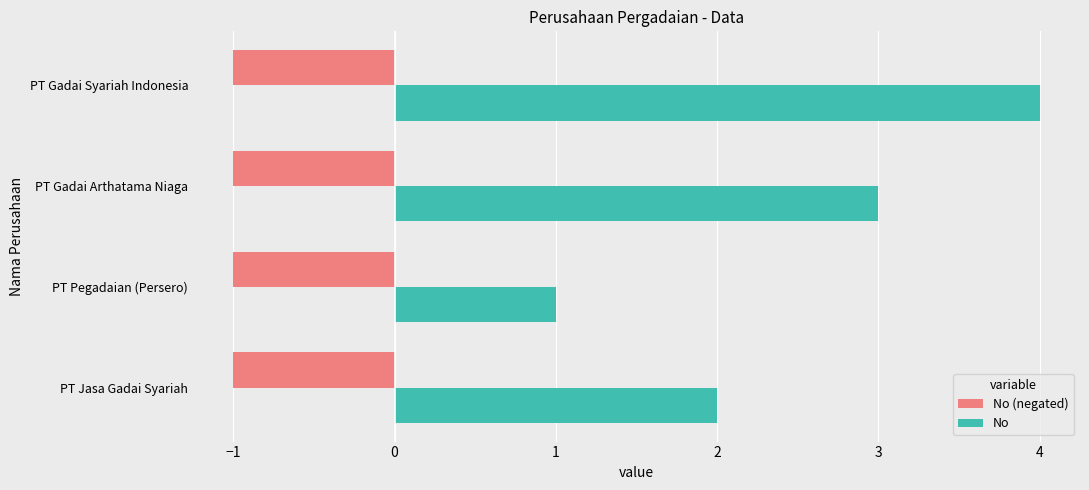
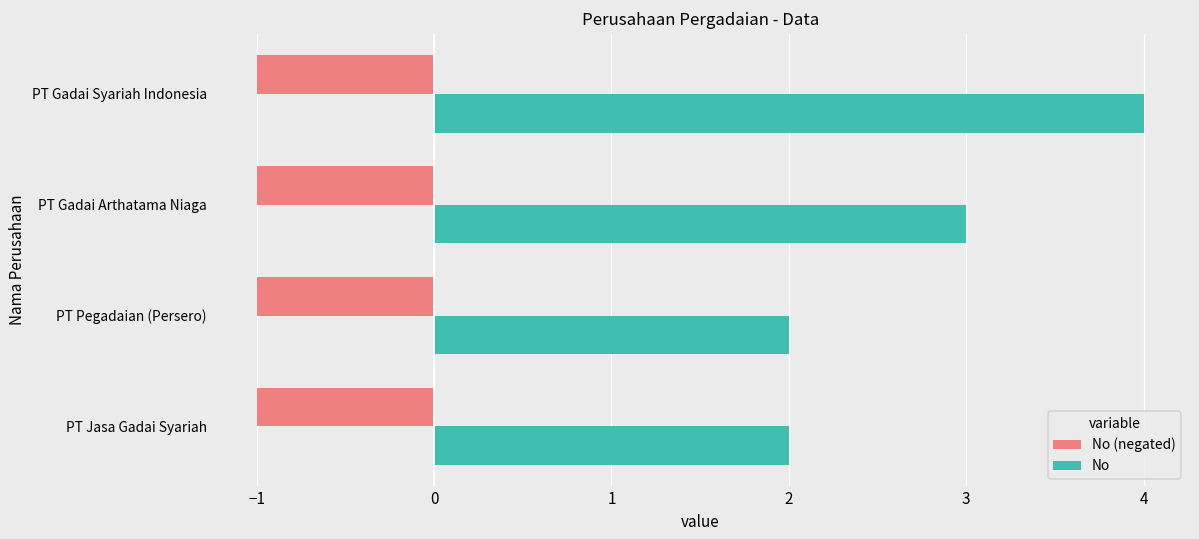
  {
    "No (negated)": {
      "PT Gadai Syariah Indonesia": -1,
      "PT Gadai Arthatama Niaga": -1,
      "PT Pegadaian (Persero)": -1,
      "PT Jasa Gadai Syariah": -1
    },
    "No": {
      "PT Gadai Syariah Indonesia": 4,
      "PT Gadai Arthatama Niaga": 3,
-     "PT Pegadaian (Persero)": 1,
+     "PT Pegadaian (Persero)": 2,
      "PT Jasa Gadai Syariah": 2
    }
  }
